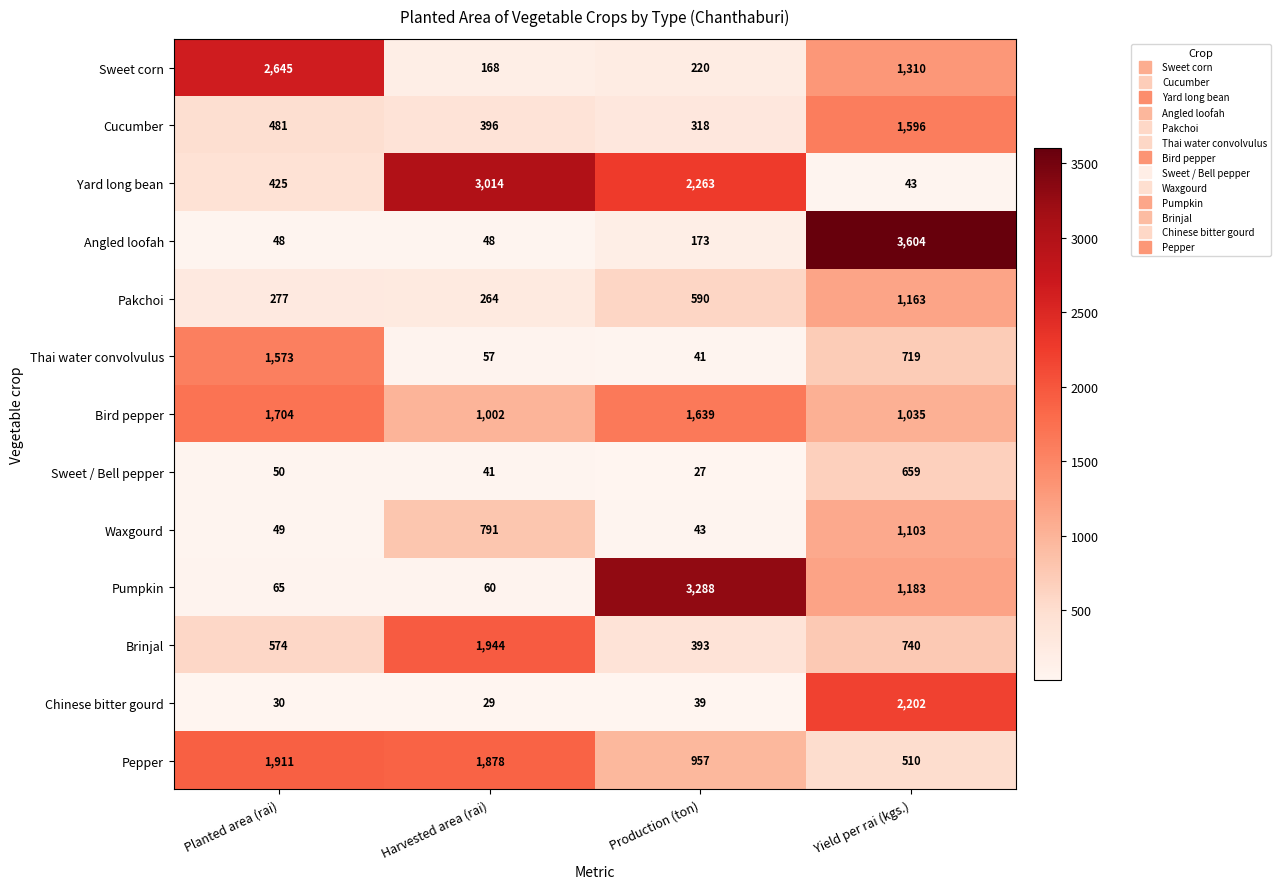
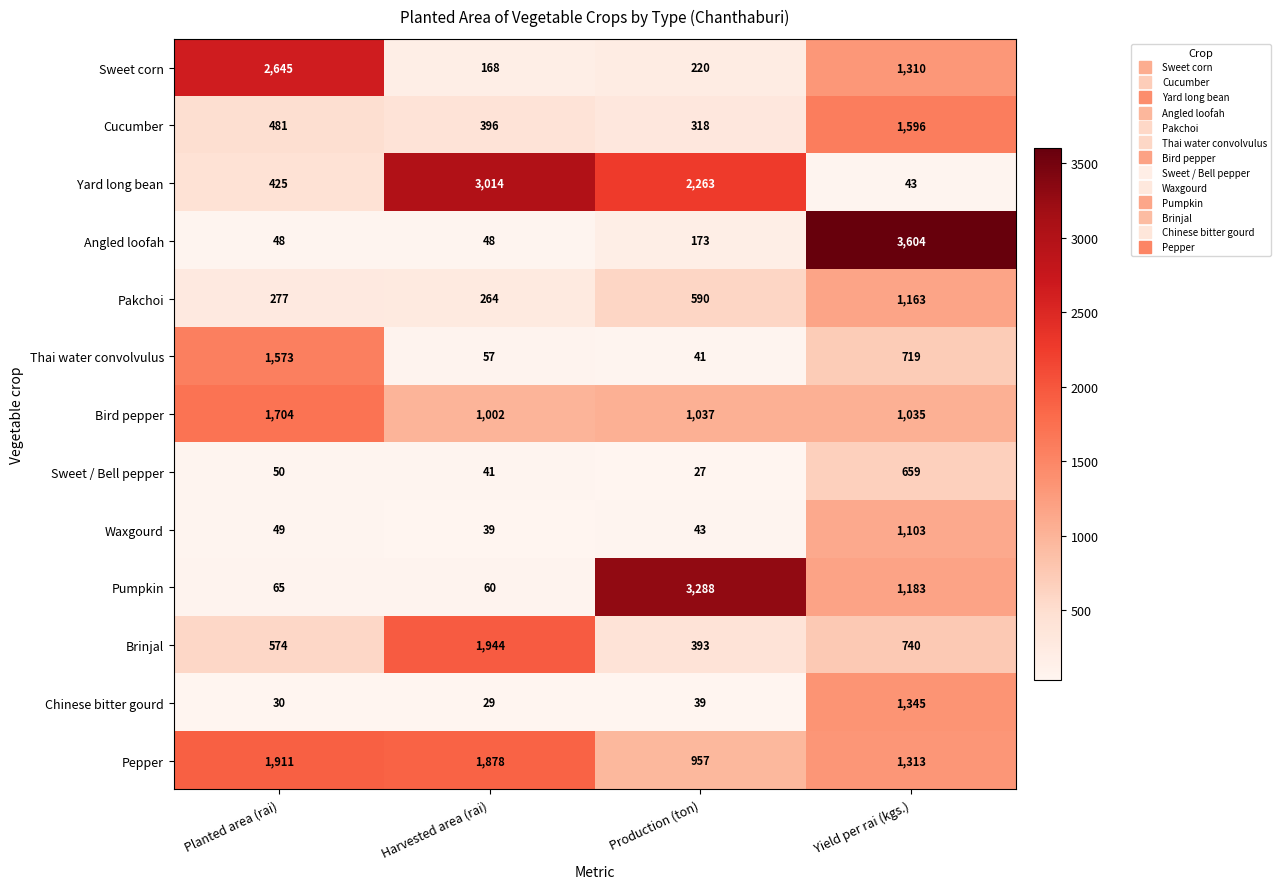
  {
    "Sweet corn": {
      "Planted area (rai)": "2,645",
      "Harvested area (rai)": "168",
      "Production (ton)": "220",
      "Yield per rai (kgs.)": "1,310"
    },
    "Cucumber": {
      "Planted area (rai)": "481",
      "Harvested area (rai)": "396",
      "Production (ton)": "318",
      "Yield per rai (kgs.)": "1,596"
    },
    "Yard long bean": {
      "Planted area (rai)": "425",
      "Harvested area (rai)": "3,014",
      "Production (ton)": "2,263",
      "Yield per rai (kgs.)": "43"
    },
    "Angled loofah": {
      "Planted area (rai)": "48",
      "Harvested area (rai)": "48",
      "Production (ton)": "173",
      "Yield per rai (kgs.)": "3,604"
    },
    "Pakchoi": {
      "Planted area (rai)": "277",
      "Harvested area (rai)": "264",
      "Production (ton)": "590",
      "Yield per rai (kgs.)": "1,163"
    },
    "Thai water convolvulus": {
      "Planted area (rai)": "1,573",
      "Harvested area (rai)": "57",
      "Production (ton)": "41",
      "Yield per rai (kgs.)": "719"
    },
    "Bird pepper": {
      "Planted area (rai)": "1,704",
      "Harvested area (rai)": "1,002",
-     "Production (ton)": "1,639",
+     "Production (ton)": "1,037",
      "Yield per rai (kgs.)": "1,035"
    },
    "Sweet / Bell pepper": {
      "Planted area (rai)": "50",
      "Harvested area (rai)": "41",
      "Production (ton)": "27",
      "Yield per rai (kgs.)": "659"
    },
    "Waxgourd": {
      "Planted area (rai)": "49",
-     "Harvested area (rai)": "791",
+     "Harvested area (rai)": "39",
      "Production (ton)": "43",
      "Yield per rai (kgs.)": "1,103"
    },
    "Pumpkin": {
      "Planted area (rai)": "65",
      "Harvested area (rai)": "60",
      "Production (ton)": "3,288",
      "Yield per rai (kgs.)": "1,183"
    },
    "Brinjal": {
      "Planted area (rai)": "574",
      "Harvested area (rai)": "1,944",
      "Production (ton)": "393",
      "Yield per rai (kgs.)": "740"
    },
    "Chinese bitter gourd": {
      "Planted area (rai)": "30",
      "Harvested area (rai)": "29",
      "Production (ton)": "39",
-     "Yield per rai (kgs.)": "2,202"
+     "Yield per rai (kgs.)": "1,345"
    },
    "Pepper": {
      "Planted area (rai)": "1,911",
      "Harvested area (rai)": "1,878",
      "Production (ton)": "957",
-     "Yield per rai (kgs.)": "510"
+     "Yield per rai (kgs.)": "1,313"
    }
  }
